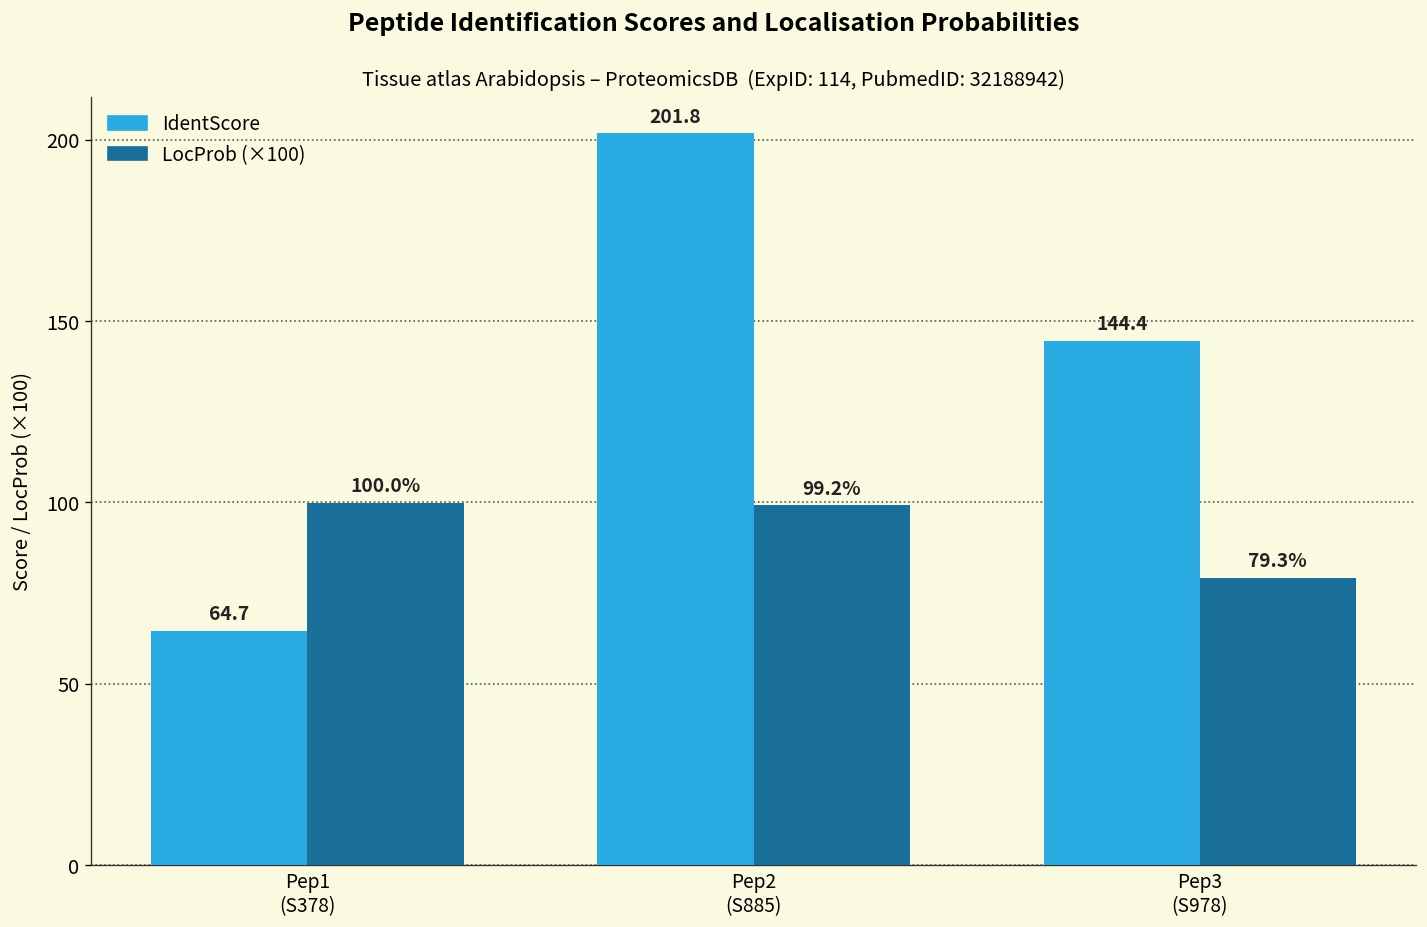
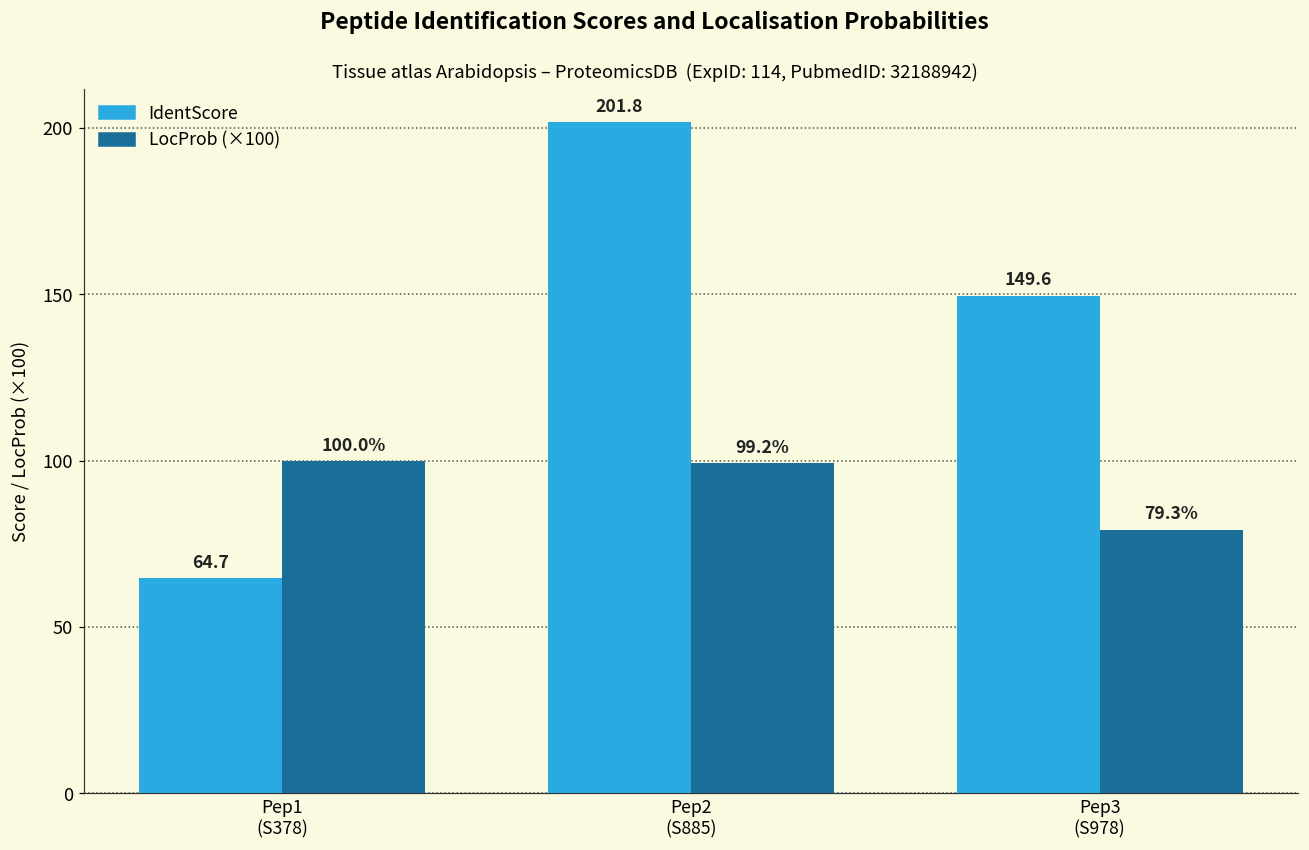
  {
    "IdentScore": {
      "Pep1 (S378)": 64.7,
      "Pep2 (S885)": 201.8,
-     "Pep3 (S978)": 144.4
+     "Pep3 (S978)": 149.6
    }
  }
